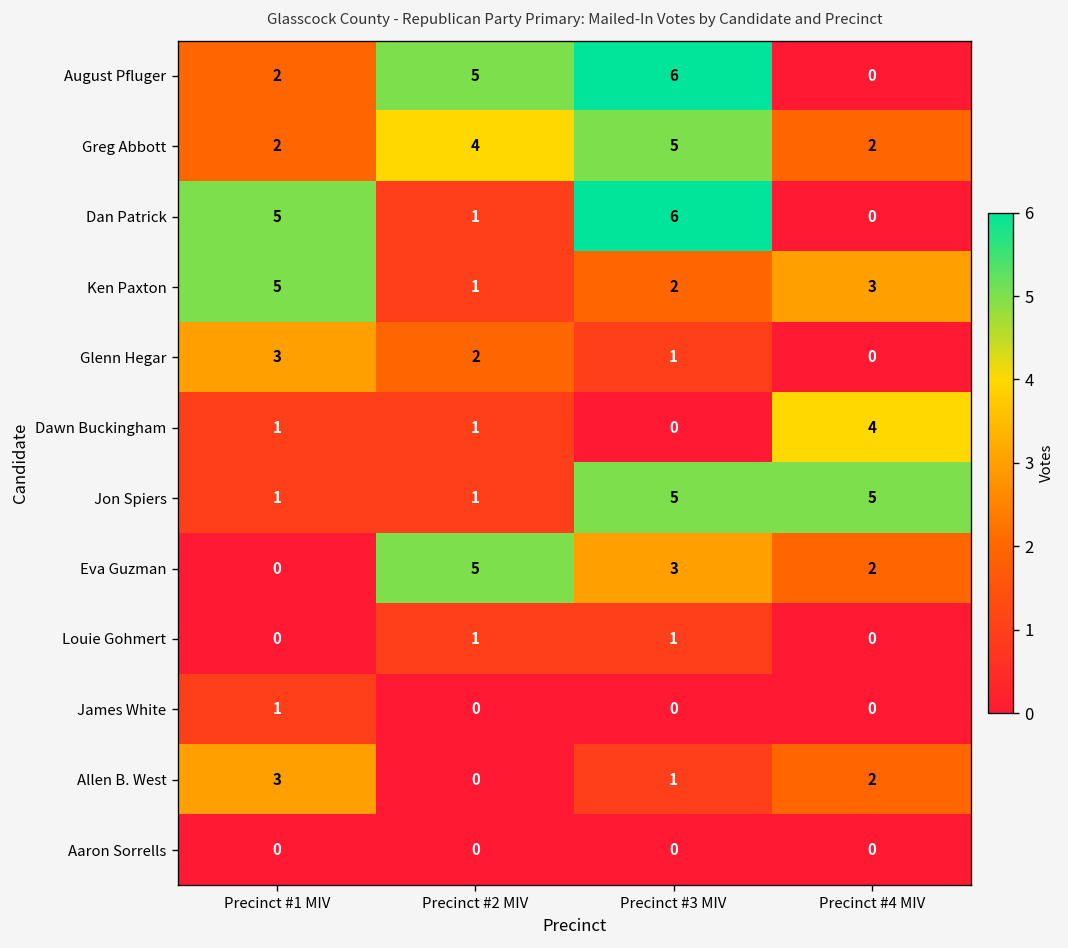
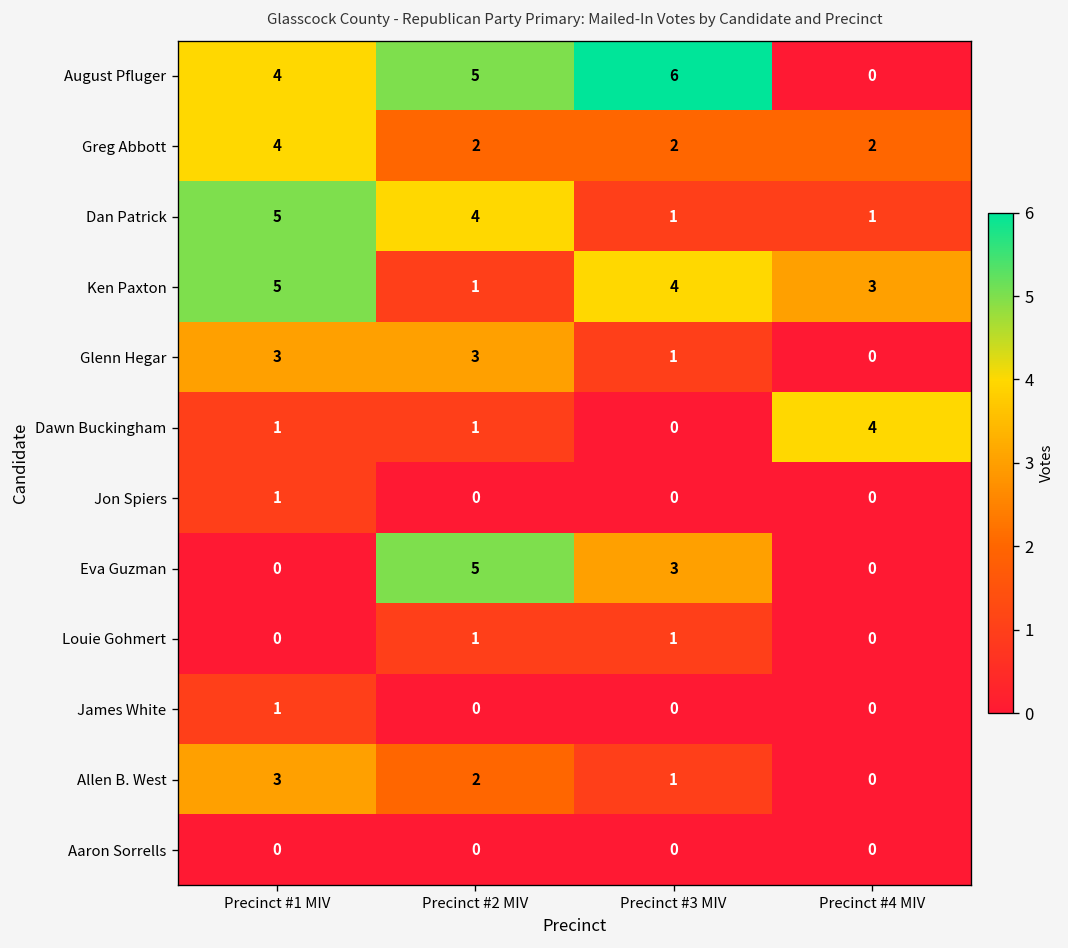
  {
    "August Pfluger": {
-     "Precinct #1 MIV": 2,
+     "Precinct #1 MIV": 4,
      "Precinct #2 MIV": 5,
      "Precinct #3 MIV": 6,
      "Precinct #4 MIV": 0
    },
    "Greg Abbott": {
-     "Precinct #1 MIV": 2,
-     "Precinct #2 MIV": 4,
-     "Precinct #3 MIV": 5,
+     "Precinct #1 MIV": 4,
+     "Precinct #2 MIV": 2,
+     "Precinct #3 MIV": 2,
      "Precinct #4 MIV": 2
    },
    "Dan Patrick": {
      "Precinct #1 MIV": 5,
-     "Precinct #2 MIV": 1,
-     "Precinct #3 MIV": 6,
-     "Precinct #4 MIV": 0
+     "Precinct #2 MIV": 4,
+     "Precinct #3 MIV": 1,
+     "Precinct #4 MIV": 1
    },
    "Ken Paxton": {
      "Precinct #1 MIV": 5,
      "Precinct #2 MIV": 1,
-     "Precinct #3 MIV": 2,
+     "Precinct #3 MIV": 4,
      "Precinct #4 MIV": 3
    },
    "Glenn Hegar": {
      "Precinct #1 MIV": 3,
-     "Precinct #2 MIV": 2,
+     "Precinct #2 MIV": 3,
      "Precinct #3 MIV": 1,
      "Precinct #4 MIV": 0
    },
    "Dawn Buckingham": {
      "Precinct #1 MIV": 1,
      "Precinct #2 MIV": 1,
      "Precinct #3 MIV": 0,
      "Precinct #4 MIV": 4
    },
    "Jon Spiers": {
      "Precinct #1 MIV": 1,
-     "Precinct #2 MIV": 1,
-     "Precinct #3 MIV": 5,
-     "Precinct #4 MIV": 5
+     "Precinct #2 MIV": 0,
+     "Precinct #3 MIV": 0,
+     "Precinct #4 MIV": 0
    },
    "Eva Guzman": {
      "Precinct #1 MIV": 0,
      "Precinct #2 MIV": 5,
      "Precinct #3 MIV": 3,
-     "Precinct #4 MIV": 2
+     "Precinct #4 MIV": 0
    },
    "Louie Gohmert": {
      "Precinct #1 MIV": 0,
      "Precinct #2 MIV": 1,
      "Precinct #3 MIV": 1,
      "Precinct #4 MIV": 0
    },
    "James White": {
      "Precinct #1 MIV": 1,
      "Precinct #2 MIV": 0,
      "Precinct #3 MIV": 0,
      "Precinct #4 MIV": 0
    },
    "Allen B. West": {
      "Precinct #1 MIV": 3,
-     "Precinct #2 MIV": 0,
+     "Precinct #2 MIV": 2,
      "Precinct #3 MIV": 1,
-     "Precinct #4 MIV": 2
+     "Precinct #4 MIV": 0
    },
    "Aaron Sorrells": {
      "Precinct #1 MIV": 0,
      "Precinct #2 MIV": 0,
      "Precinct #3 MIV": 0,
      "Precinct #4 MIV": 0
    }
  }
